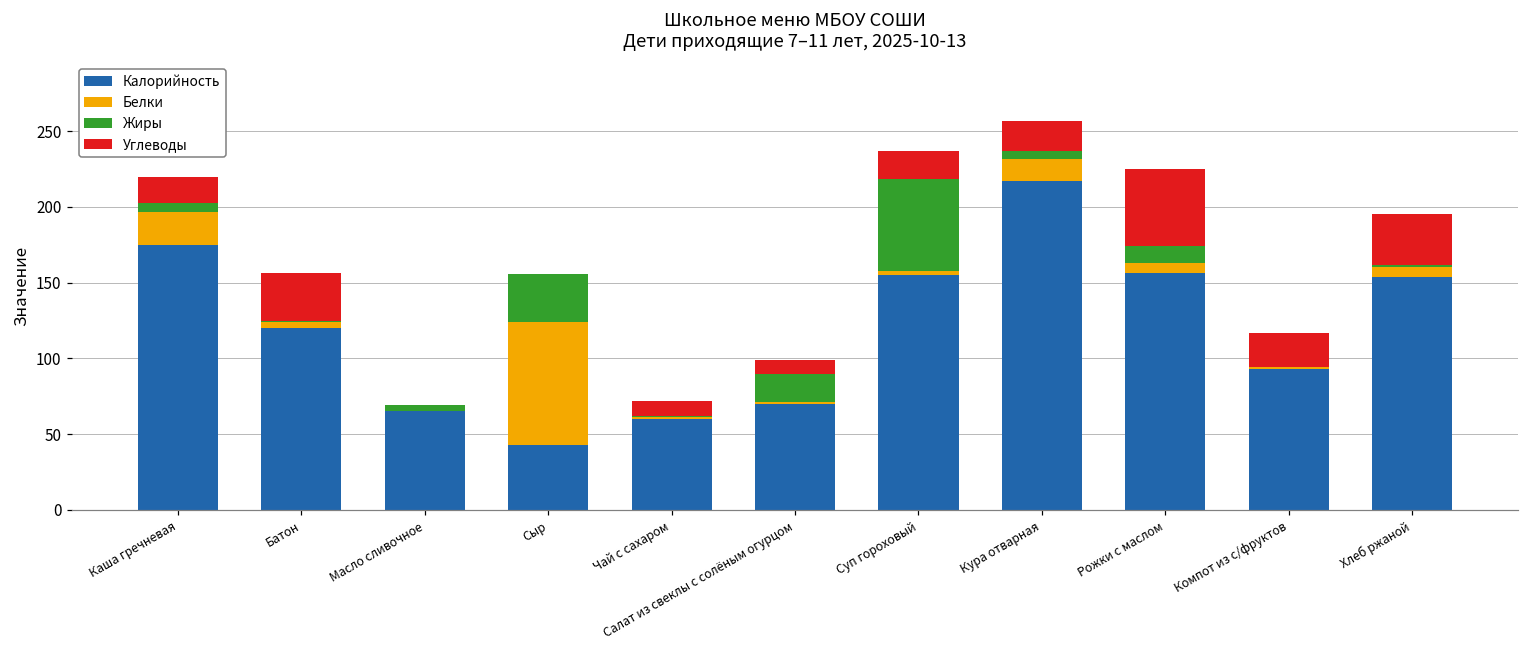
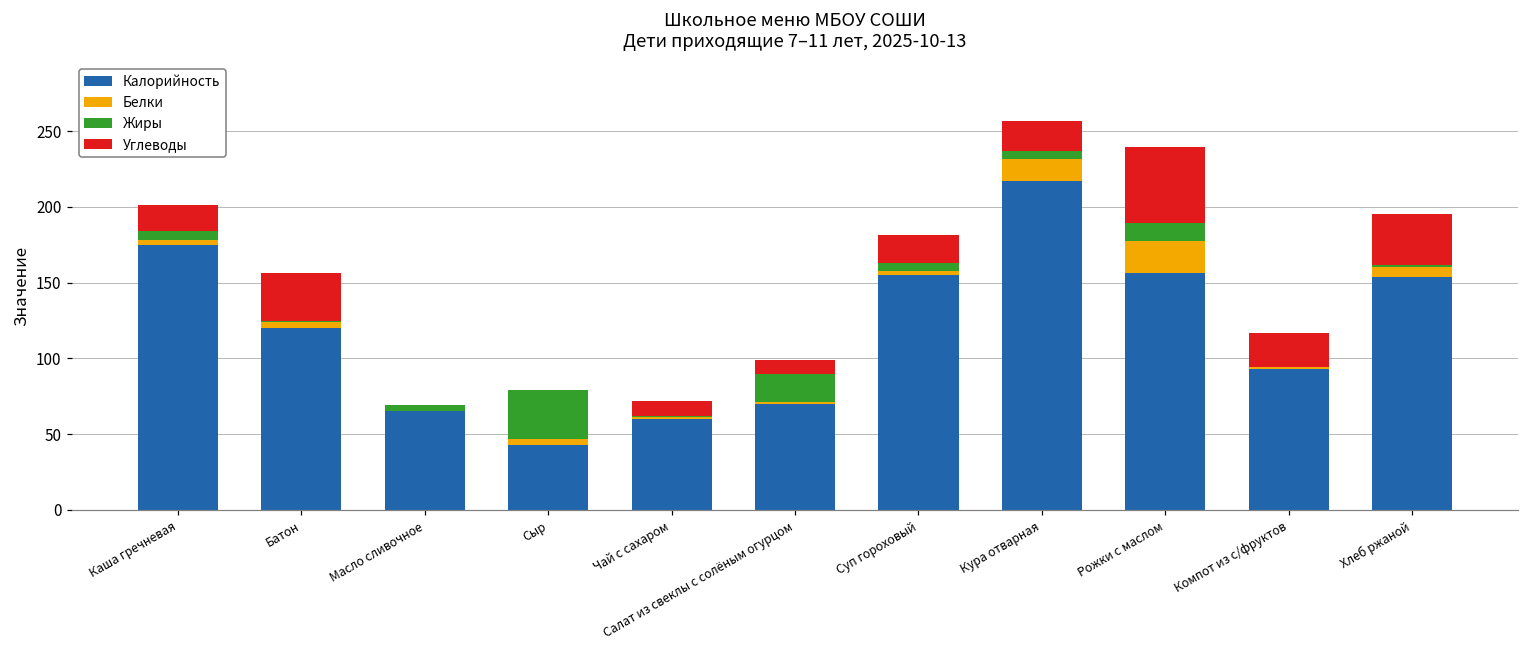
  {
    "Калорийность": {
      "Каша гречневая": 175,
      "Батон": 120,
      "Масло сливочное": 65,
      "Сыр": 43,
      "Чай с сахаром": 60,
      "Салат из свеклы с солёным огурцом": 70,
      "Суп гороховый": 155,
      "Кура отварная": 217,
      "Рожки с маслом": 156,
      "Компот из с/фруктов": 93,
      "Хлеб ржаной": 154
    },
    "Белки": {
-     "Каша гречневая": 21,
+     "Каша гречневая": 3,
      "Батон": 4,
      "Масло сливочное": 0,
-     "Сыр": 81,
+     "Сыр": 4,
      "Суп гороховый": 3,
      "Кура отварная": 15,
-     "Рожки с маслом": 7,
+     "Рожки с маслом": 22,
      "Хлеб ржаной": 7
    },
    "Жиры": {
      "Каша гречневая": 6,
      "Масло сливочное": 4,
      "Сыр": 32,
      "Салат из свеклы с солёным огурцом": 19,
-     "Суп гороховый": 60,
+     "Суп гороховый": 5,
      "Кура отварная": 5,
      "Рожки с маслом": 12,
      "Компот из с/фруктов": 0
    },
    "Углеводы": {
      "Каша гречневая": 17,
      "Батон": 32,
      "Сыр": 0,
      "Чай с сахаром": 10,
      "Салат из свеклы с солёным огурцом": 9,
      "Суп гороховый": 18,
      "Кура отварная": 20,
      "Рожки с маслом": 50,
      "Компот из с/фруктов": 22,
      "Хлеб ржаной": 33
    }
  }
